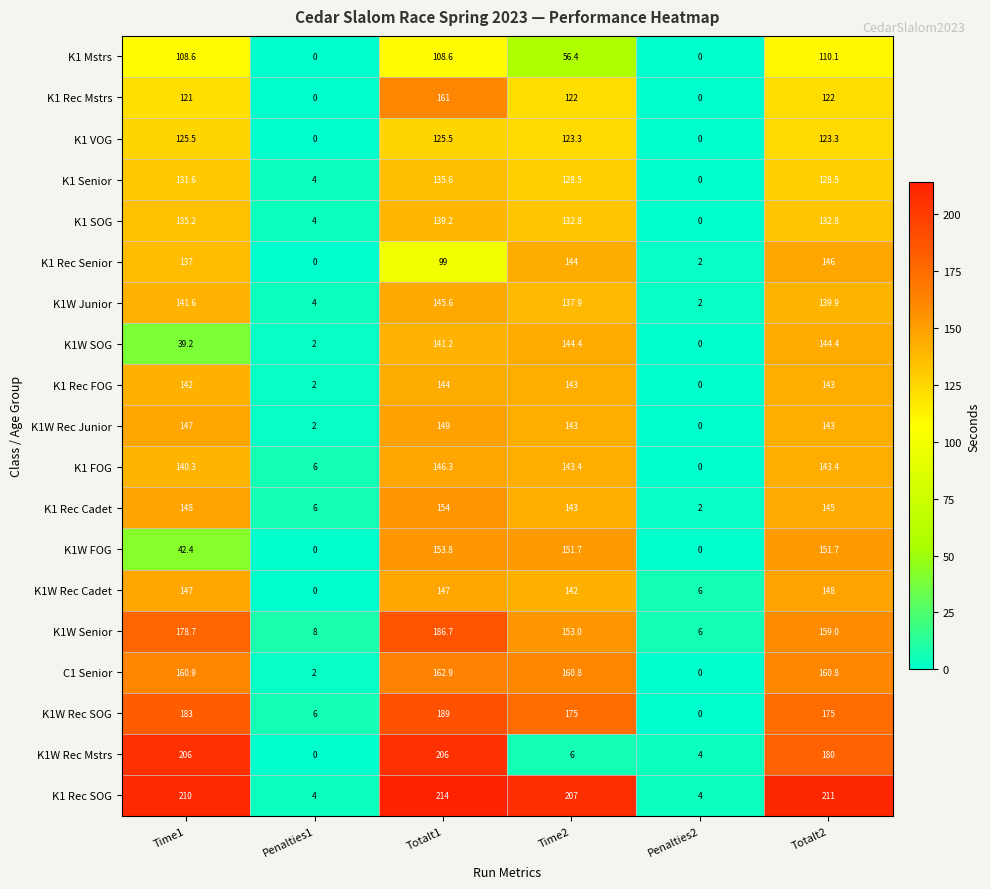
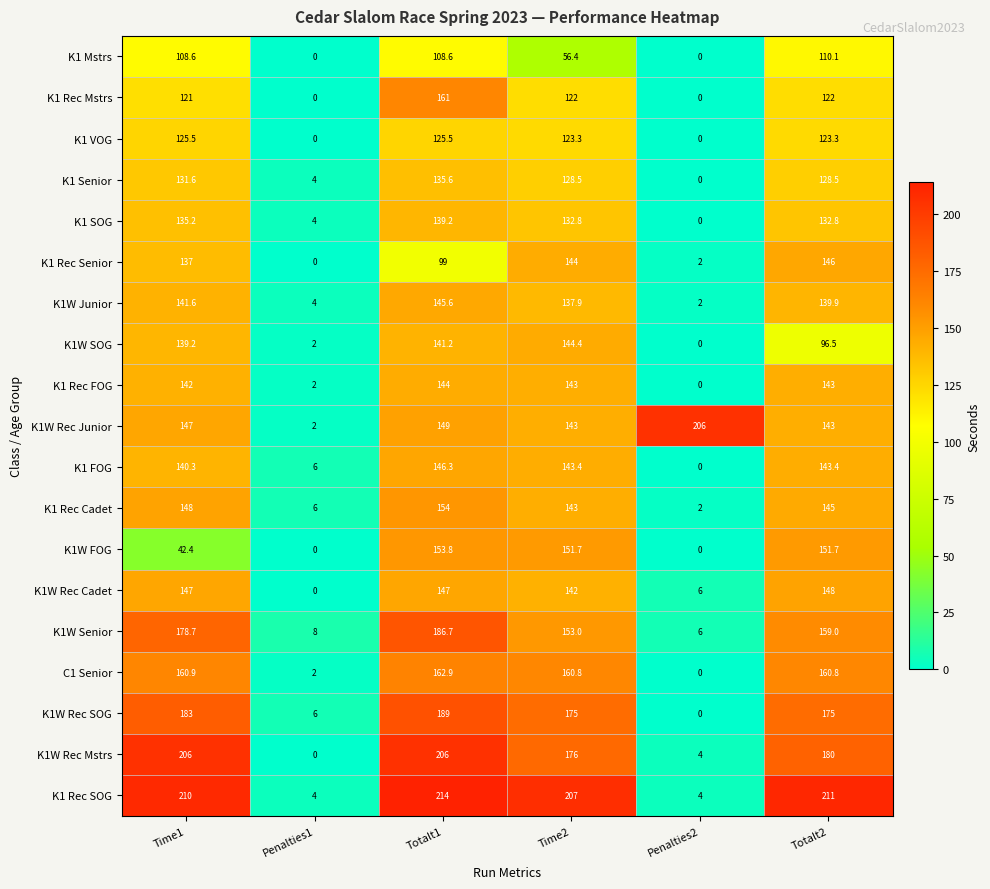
  {
    "K1 Mstrs": {
      "Time1": 108.6,
      "Penalties1": 0,
      "Totalt1": 108.6,
      "Time2": 56.4,
      "Penalties2": 0,
      "Totalt2": 110.1
    },
    "K1 Rec Mstrs": {
      "Time1": 121,
      "Penalties1": 0,
      "Totalt1": 161,
      "Time2": 122,
      "Penalties2": 0,
      "Totalt2": 122
    },
    "K1 VOG": {
      "Time1": 125.5,
      "Penalties1": 0,
      "Totalt1": 125.5,
      "Time2": 123.3,
      "Penalties2": 0,
      "Totalt2": 123.3
    },
    "K1 Senior": {
      "Time1": 131.6,
      "Penalties1": 4,
      "Totalt1": 135.6,
      "Time2": 128.5,
      "Penalties2": 0,
      "Totalt2": 128.5
    },
    "K1 SOG": {
      "Time1": 135.2,
      "Penalties1": 4,
      "Totalt1": 139.2,
      "Time2": 132.8,
      "Penalties2": 0,
      "Totalt2": 132.8
    },
    "K1 Rec Senior": {
      "Time1": 137,
      "Penalties1": 0,
      "Totalt1": 99,
      "Time2": 144,
      "Penalties2": 2,
      "Totalt2": 146
    },
    "K1W Junior": {
      "Time1": 141.6,
      "Penalties1": 4,
      "Totalt1": 145.6,
      "Time2": 137.9,
      "Penalties2": 2,
      "Totalt2": 139.9
    },
    "K1W SOG": {
-     "Time1": 39.2,
+     "Time1": 139.2,
      "Penalties1": 2,
      "Totalt1": 141.2,
      "Time2": 144.4,
      "Penalties2": 0,
-     "Totalt2": 144.4
+     "Totalt2": 96.5
    },
    "K1 Rec FOG": {
      "Time1": 142,
      "Penalties1": 2,
      "Totalt1": 144,
      "Time2": 143,
      "Penalties2": 0,
      "Totalt2": 143
    },
    "K1W Rec Junior": {
      "Time1": 147,
      "Penalties1": 2,
      "Totalt1": 149,
      "Time2": 143,
-     "Penalties2": 0,
+     "Penalties2": 206,
      "Totalt2": 143
    },
    "K1 FOG": {
      "Time1": 140.3,
      "Penalties1": 6,
      "Totalt1": 146.3,
      "Time2": 143.4,
      "Penalties2": 0,
      "Totalt2": 143.4
    },
    "K1 Rec Cadet": {
      "Time1": 148,
      "Penalties1": 6,
      "Totalt1": 154,
      "Time2": 143,
      "Penalties2": 2,
      "Totalt2": 145
    },
    "K1W FOG": {
      "Time1": 42.4,
      "Penalties1": 0,
      "Totalt1": 153.8,
      "Time2": 151.7,
      "Penalties2": 0,
      "Totalt2": 151.7
    },
    "K1W Rec Cadet": {
      "Time1": 147,
      "Penalties1": 0,
      "Totalt1": 147,
      "Time2": 142,
      "Penalties2": 6,
      "Totalt2": 148
    },
    "K1W Senior": {
      "Time1": 178.7,
      "Penalties1": 8,
      "Totalt1": 186.7,
      "Time2": 153.0,
      "Penalties2": 6,
      "Totalt2": 159.0
    },
    "C1 Senior": {
      "Time1": 160.9,
      "Penalties1": 2,
      "Totalt1": 162.9,
      "Time2": 160.8,
      "Penalties2": 0,
      "Totalt2": 160.8
    },
    "K1W Rec SOG": {
      "Time1": 183,
      "Penalties1": 6,
      "Totalt1": 189,
      "Time2": 175,
      "Penalties2": 0,
      "Totalt2": 175
    },
    "K1W Rec Mstrs": {
      "Time1": 206,
      "Penalties1": 0,
      "Totalt1": 206,
-     "Time2": 6,
+     "Time2": 176,
      "Penalties2": 4,
      "Totalt2": 180
    },
    "K1 Rec SOG": {
      "Time1": 210,
      "Penalties1": 4,
      "Totalt1": 214,
      "Time2": 207,
      "Penalties2": 4,
      "Totalt2": 211
    }
  }
